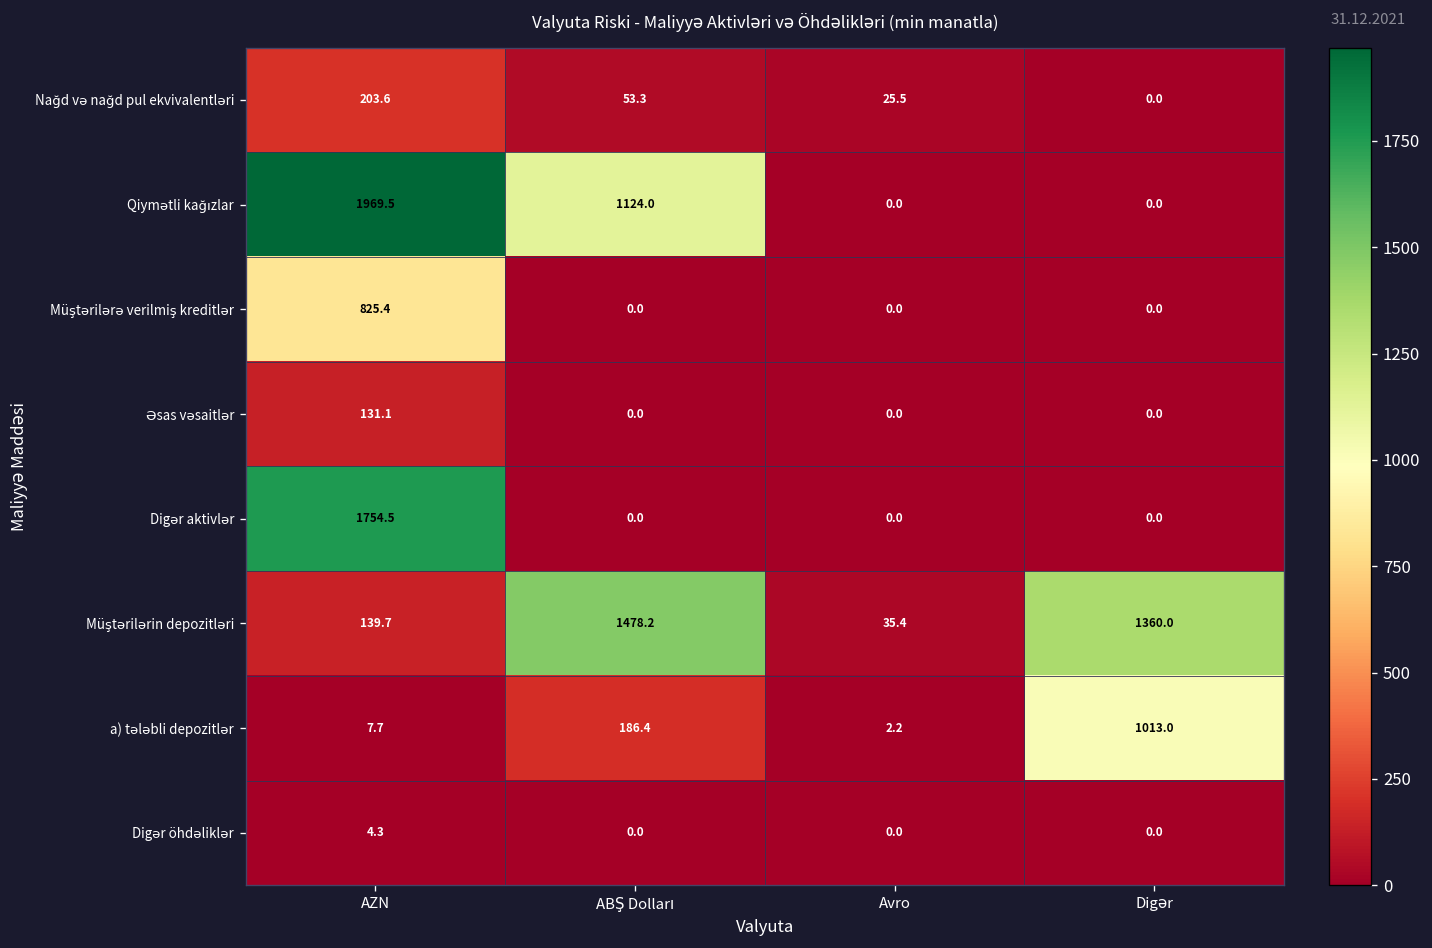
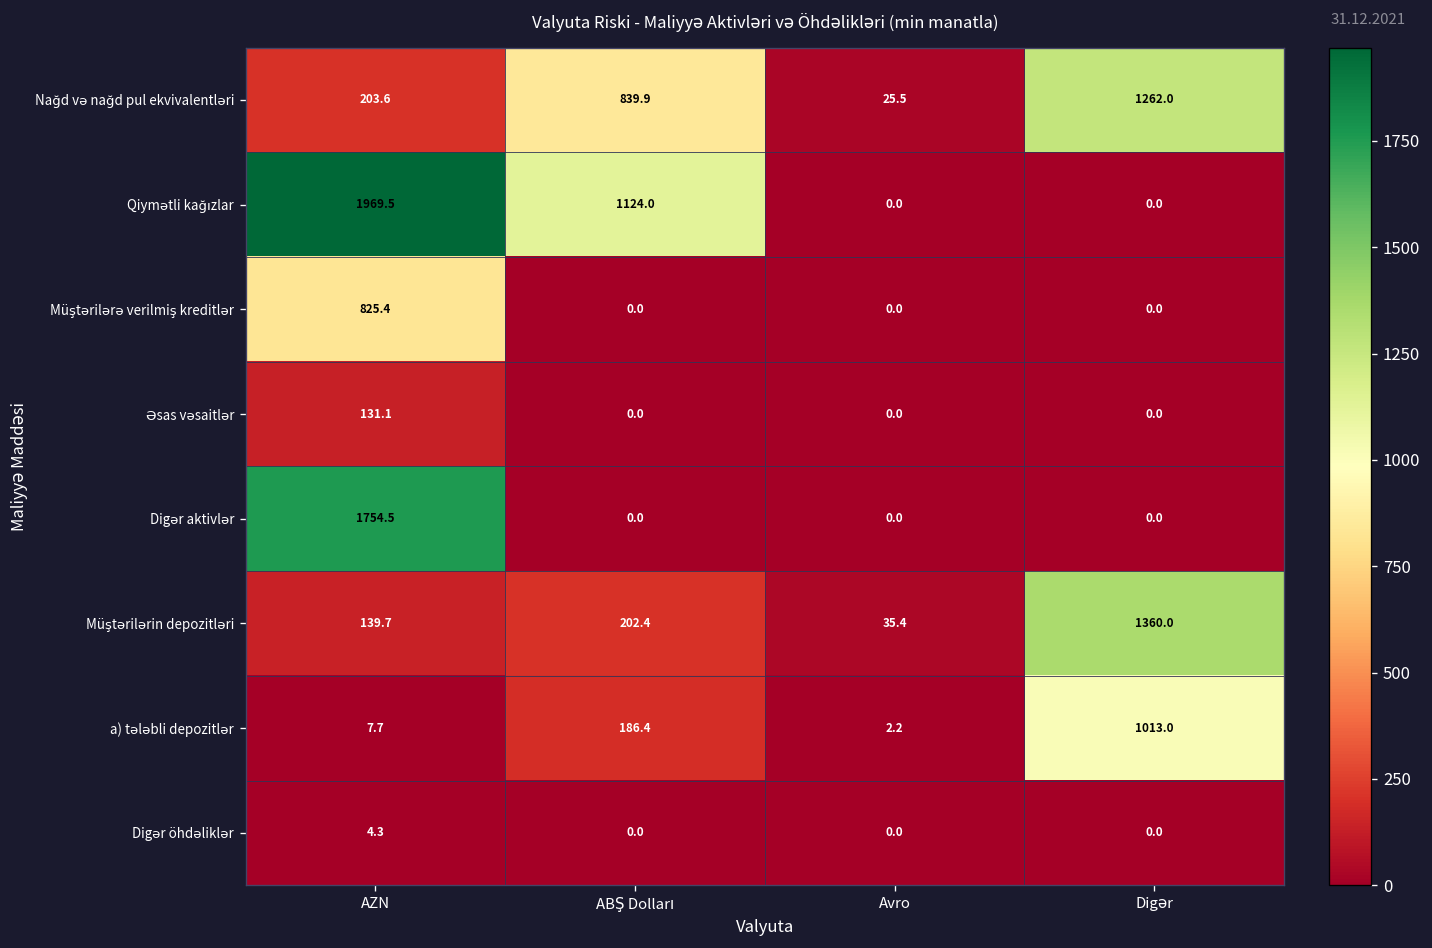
  {
    "Nağd və nağd pul ekvivalentləri": {
      "AZN": 203.6,
-     "ABŞ Dolları": 53.3,
+     "ABŞ Dolları": 839.9,
      "Avro": 25.5,
-     "Digər": 0.0
+     "Digər": 1262.0
    },
    "Qiymətli kağızlar": {
      "AZN": 1969.5,
      "ABŞ Dolları": 1124.0,
      "Avro": 0.0,
      "Digər": 0.0
    },
    "Müştərilərə verilmiş kreditlər": {
      "AZN": 825.4,
      "ABŞ Dolları": 0.0,
      "Avro": 0.0,
      "Digər": 0.0
    },
    "Əsas vəsaitlər": {
      "AZN": 131.1,
      "ABŞ Dolları": 0.0,
      "Avro": 0.0,
      "Digər": 0.0
    },
    "Digər aktivlər": {
      "AZN": 1754.5,
      "ABŞ Dolları": 0.0,
      "Avro": 0.0,
      "Digər": 0.0
    },
    "Müştərilərin depozitləri": {
      "AZN": 139.7,
-     "ABŞ Dolları": 1478.2,
+     "ABŞ Dolları": 202.4,
      "Avro": 35.4,
      "Digər": 1360.0
    },
    "a) tələbli depozitlər": {
      "AZN": 7.7,
      "ABŞ Dolları": 186.4,
      "Avro": 2.2,
      "Digər": 1013.0
    },
    "Digər öhdəliklər": {
      "AZN": 4.3,
      "ABŞ Dolları": 0.0,
      "Avro": 0.0,
      "Digər": 0.0
    }
  }
